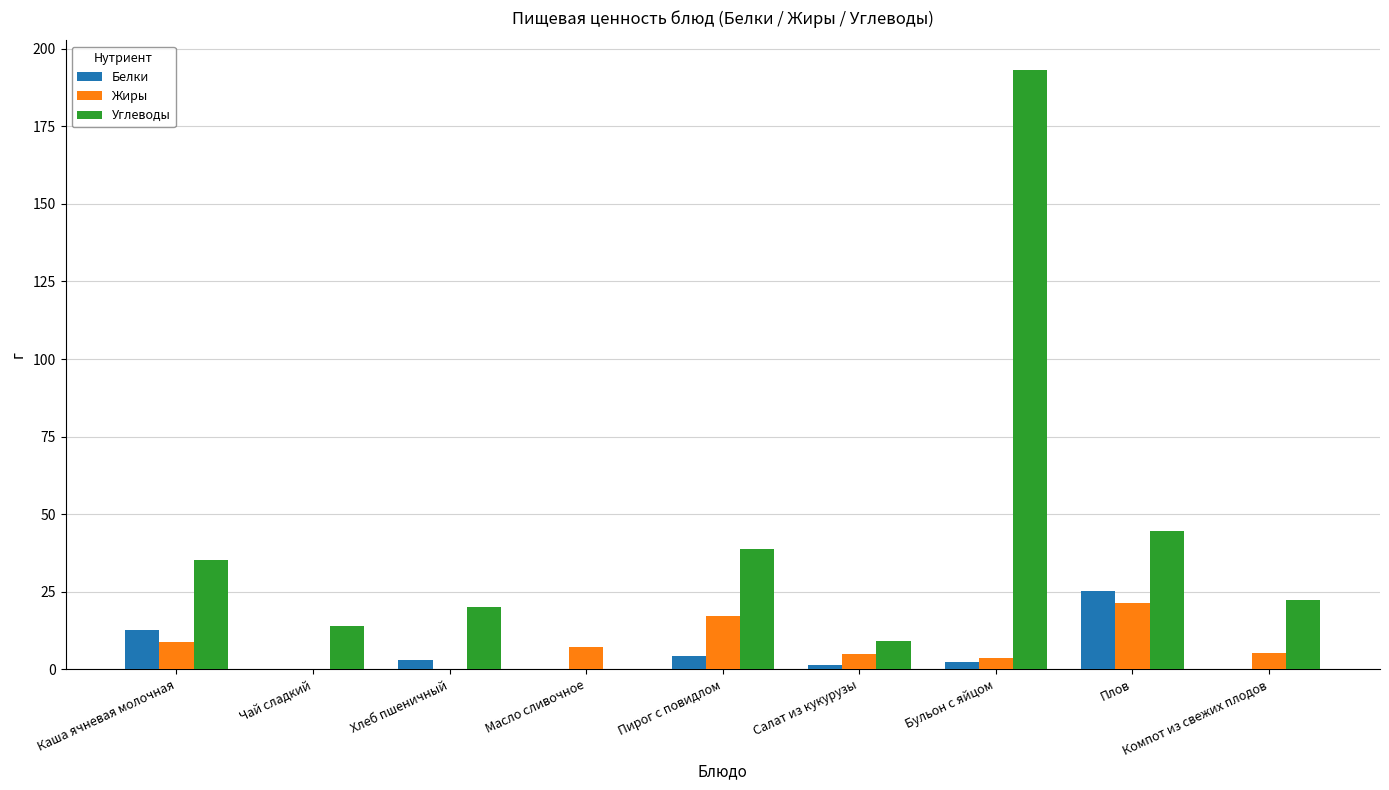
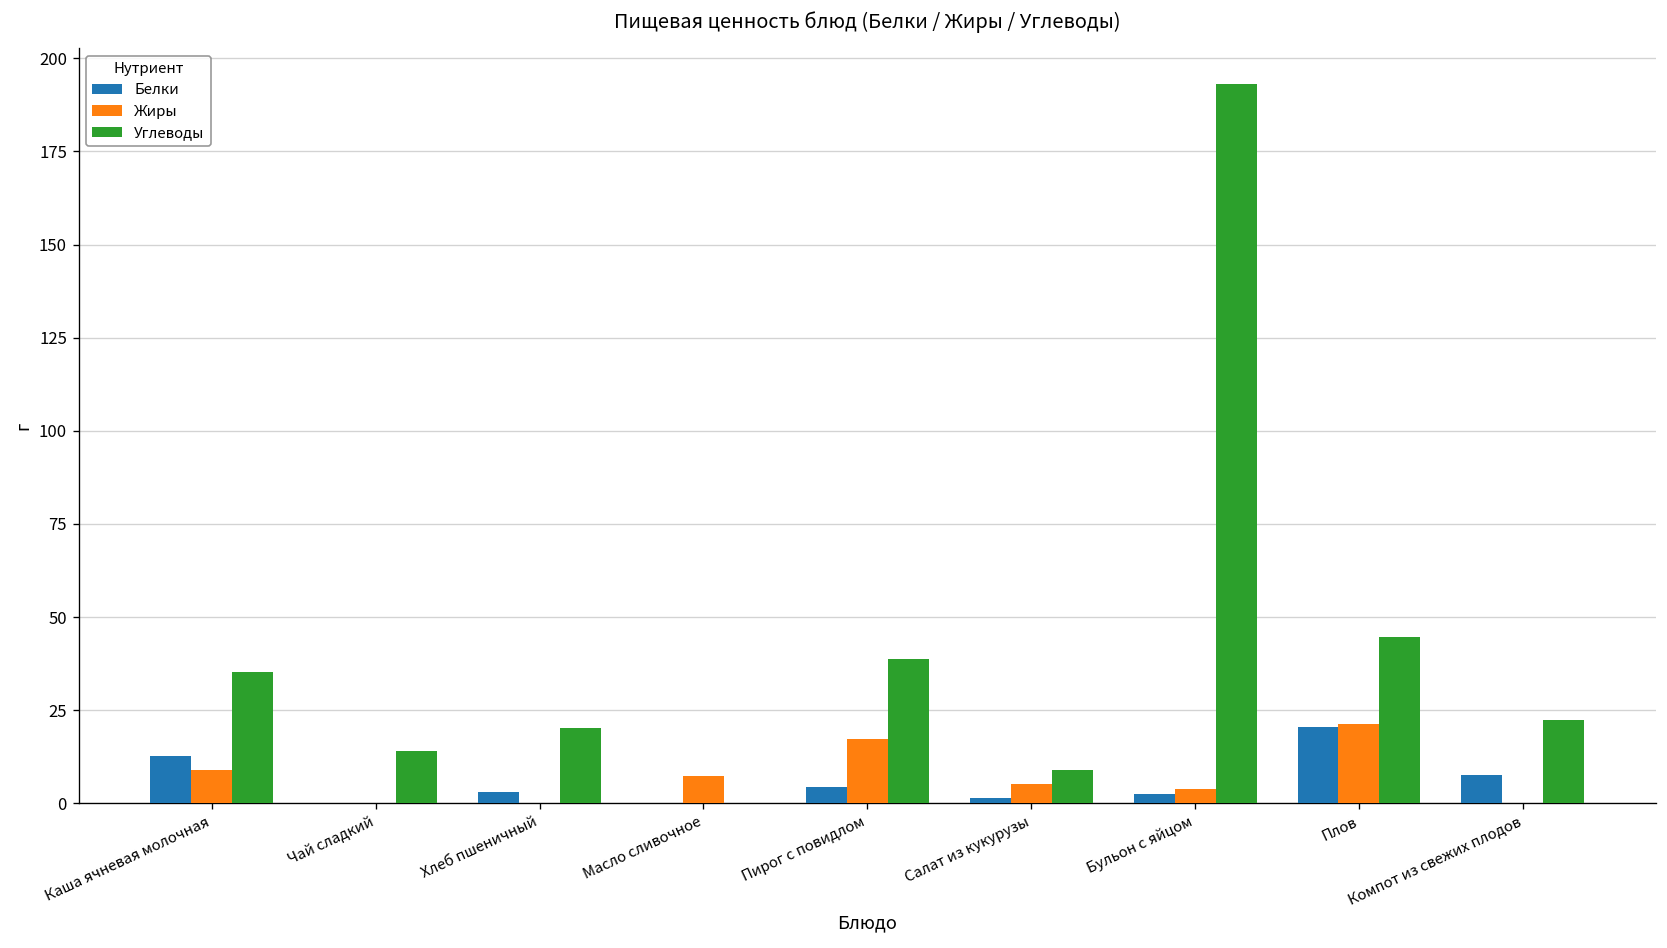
  {
    "Белки": {
      "Каша ячневая молочная": 13,
      "Хлеб пшеничный": 3,
      "Пирог с повидлом": 4,
      "Салат из кукурузы": 1,
      "Бульон с яйцом": 2,
-     "Плов": 25,
-     "Компот из свежих плодов": 0
+     "Плов": 20,
+     "Компот из свежих плодов": 8
    },
    "Жиры": {
      "Каша ячневая молочная": 9,
      "Чай сладкий": 0,
      "Масло сливочное": 7,
      "Пирог с повидлом": 17,
      "Салат из кукурузы": 5,
      "Бульон с яйцом": 4,
      "Плов": 21,
-     "Компот из свежих плодов": 5
+     "Компот из свежих плодов": 0
    },
    "Углеводы": {
      "Каша ячневая молочная": 35,
      "Чай сладкий": 14,
      "Хлеб пшеничный": 20,
      "Пирог с повидлом": 39,
      "Салат из кукурузы": 9,
      "Бульон с яйцом": 193,
      "Плов": 45,
      "Компот из свежих плодов": 22
    }
  }
